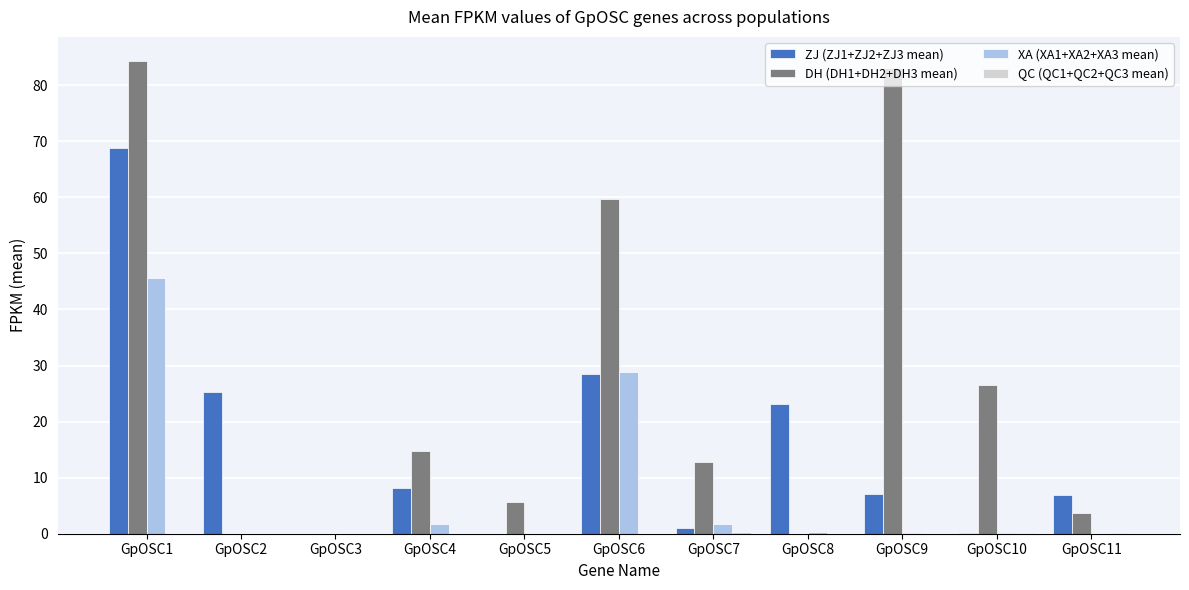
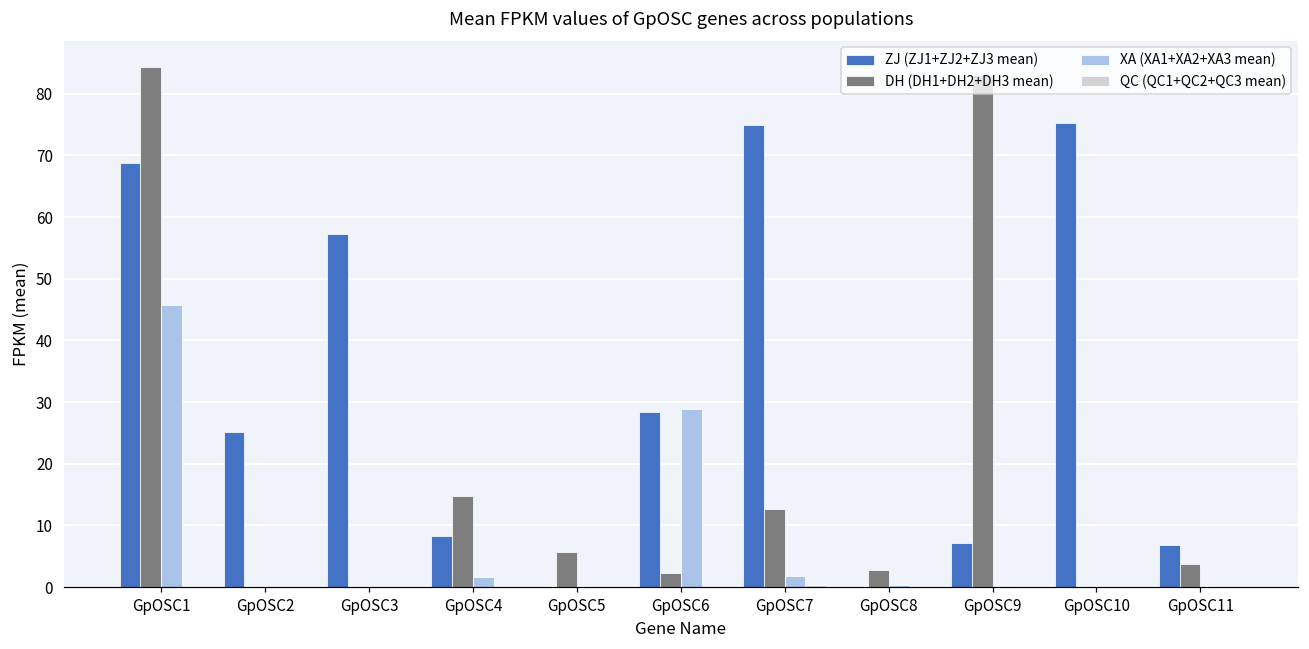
  {
    "ZJ (ZJ1+ZJ2+ZJ3 mean)": {
      "GpOSC1": 69,
      "GpOSC2": 25,
-     "GpOSC3": 0,
+     "GpOSC3": 57,
      "GpOSC4": 8,
      "GpOSC5": 0,
      "GpOSC6": 28,
-     "GpOSC7": 1,
-     "GpOSC8": 23,
+     "GpOSC7": 75,
+     "GpOSC8": 0,
      "GpOSC9": 7,
-     "GpOSC10": 0,
+     "GpOSC10": 75,
      "GpOSC11": 7
    },
    "DH (DH1+DH2+DH3 mean)": {
      "GpOSC1": 84,
      "GpOSC4": 15,
      "GpOSC5": 6,
-     "GpOSC6": 60,
+     "GpOSC6": 2,
      "GpOSC7": 13,
-     "GpOSC8": 0,
-     "GpOSC10": 27,
+     "GpOSC8": 3,
+     "GpOSC10": 0,
      "GpOSC11": 4
    }
  }
